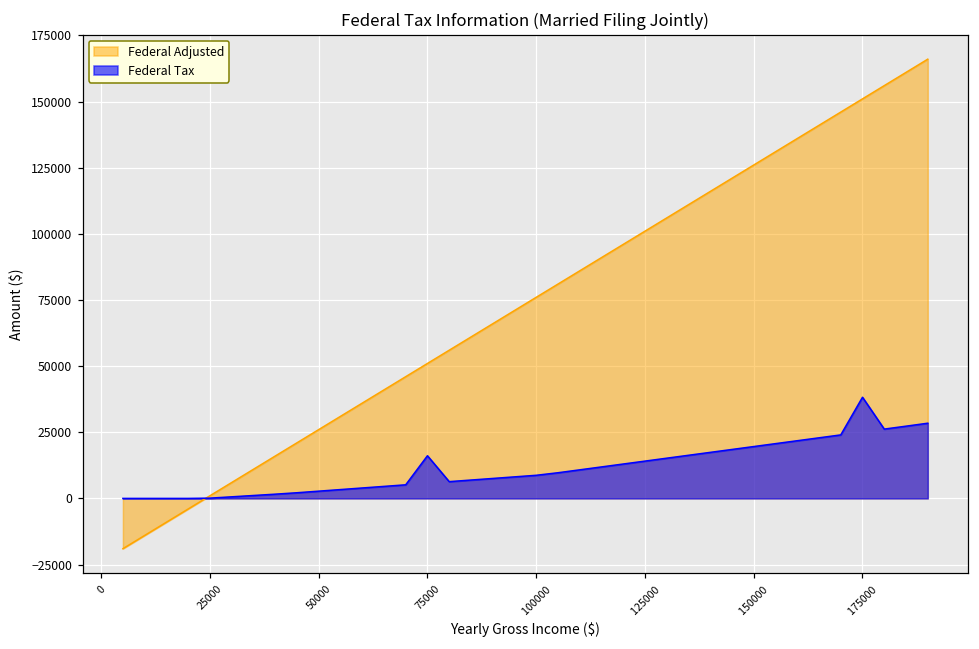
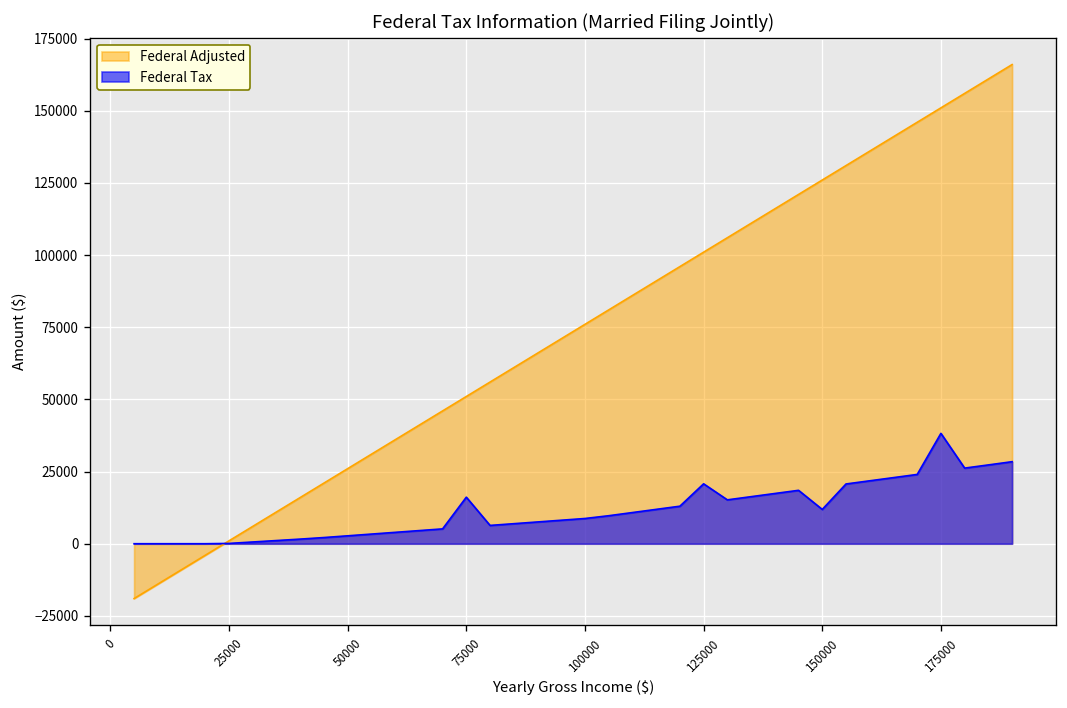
  {
    "Federal Tax": {
      "50000": 3000,
      "75000": 16000,
      "100000": 9000,
-     "125000": 14000,
-     "150000": 20000,
+     "125000": 21000,
+     "150000": 12000,
      "175000": 38000
    }
  }
